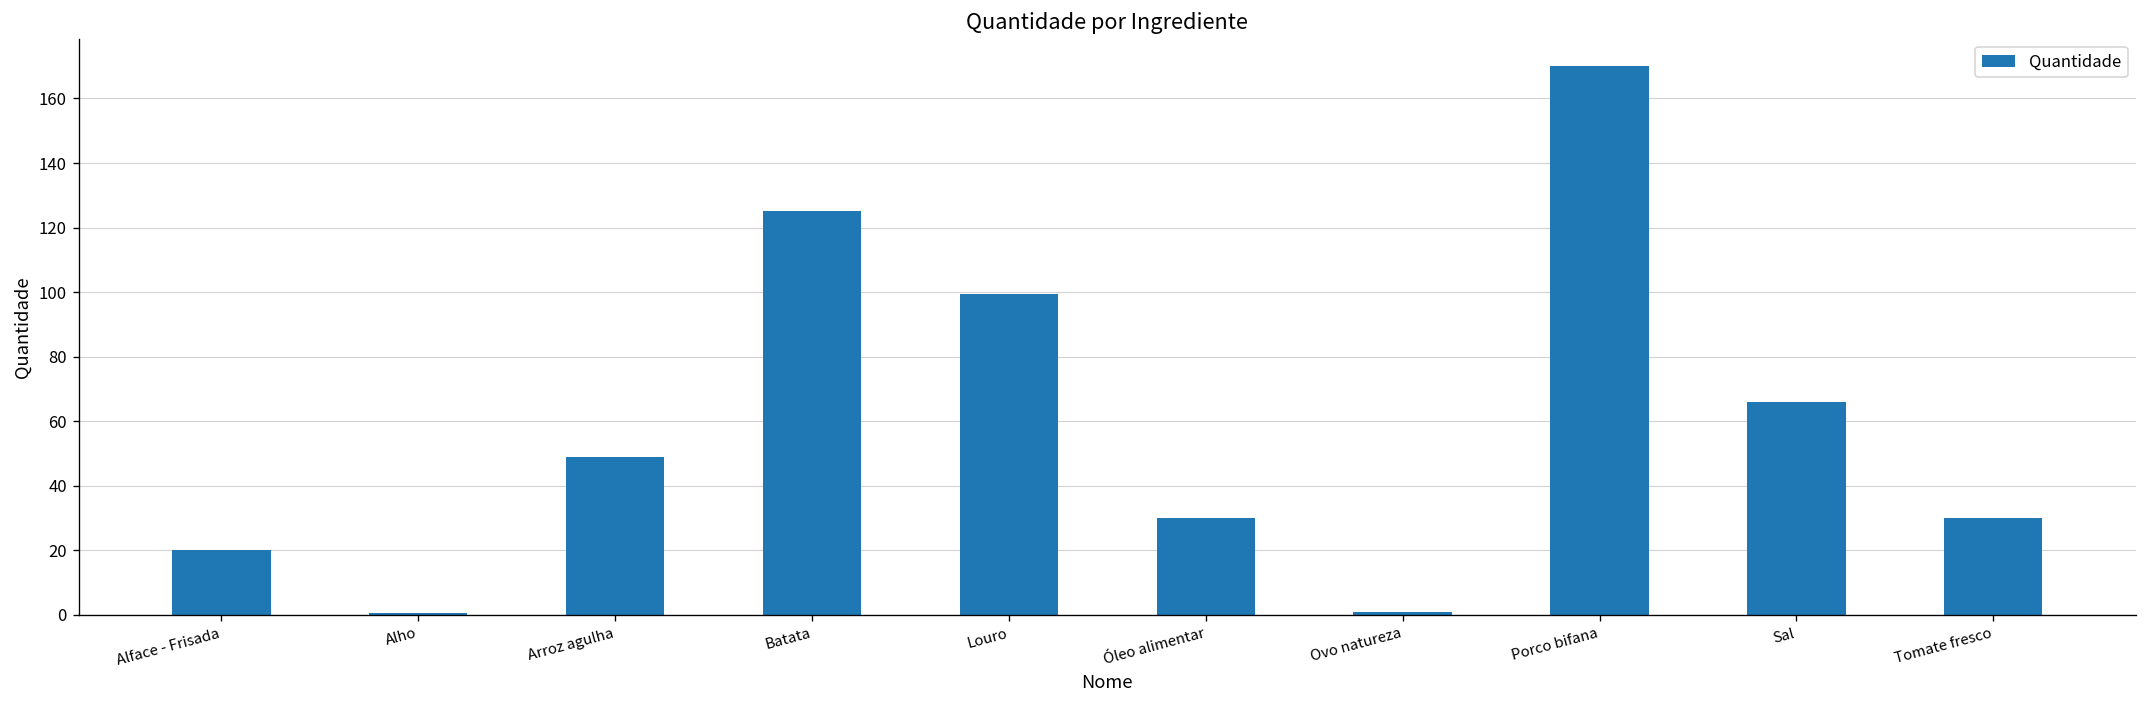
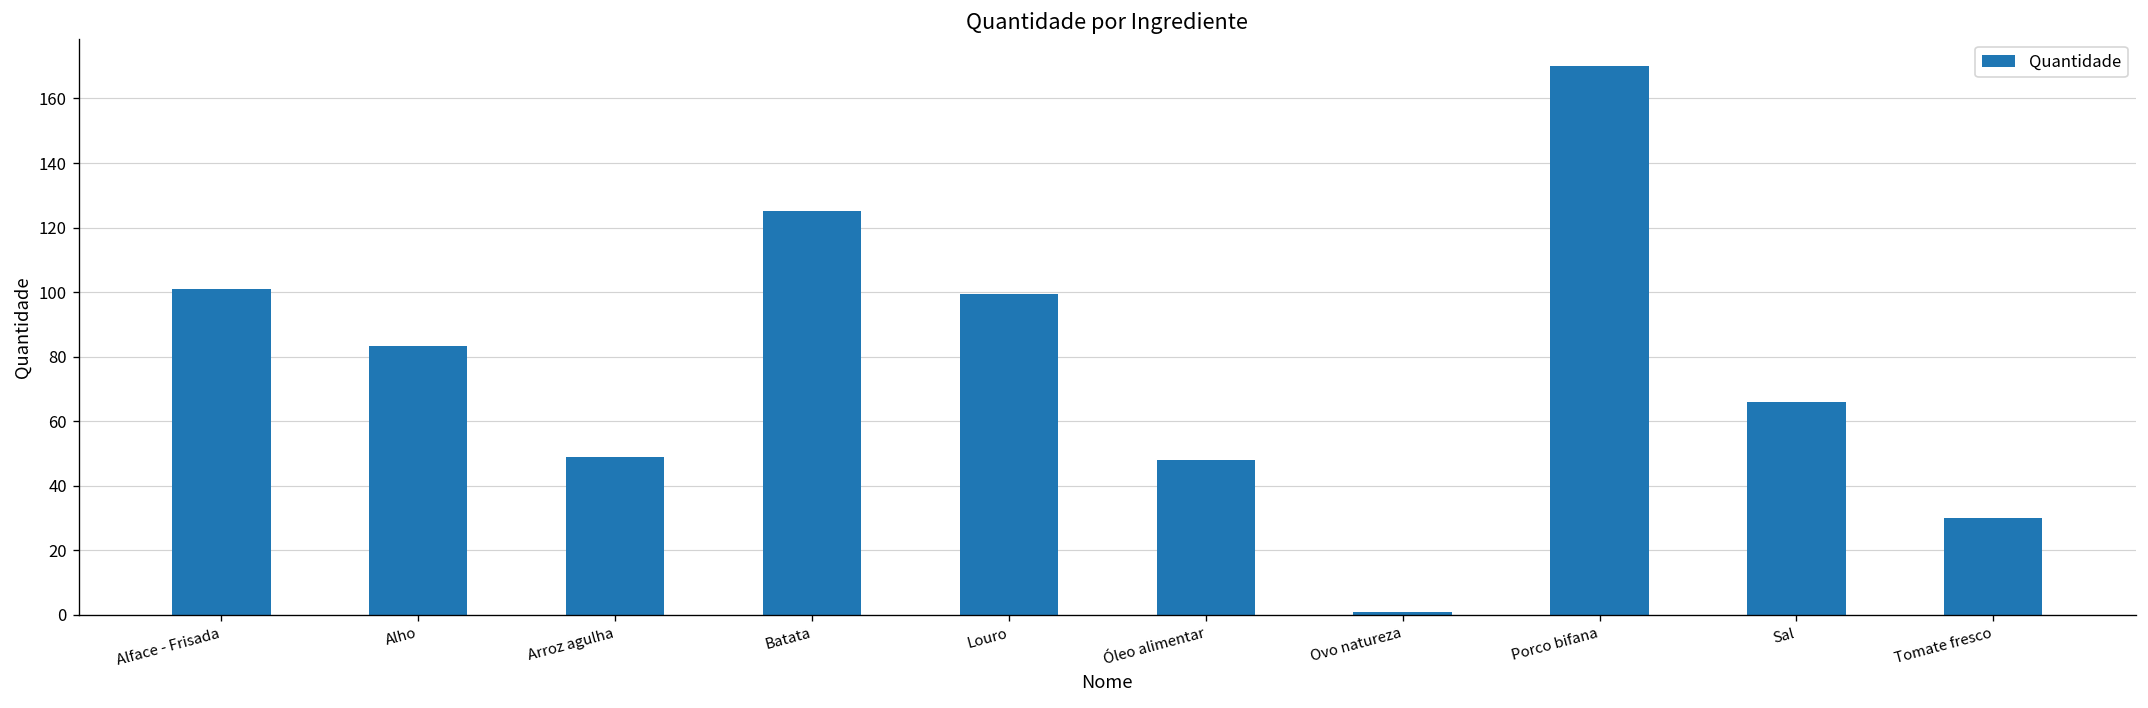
  {
-   "Alface - Frisada": 20,
-   "Alho": 1,
+   "Alface - Frisada": 101,
+   "Alho": 83,
    "Arroz agulha": 49,
    "Batata": 125,
    "Louro": 99,
-   "Óleo alimentar": 30,
+   "Óleo alimentar": 48,
    "Ovo natureza": 1,
    "Porco bifana": 170,
    "Sal": 66,
    "Tomate fresco": 30
  }
